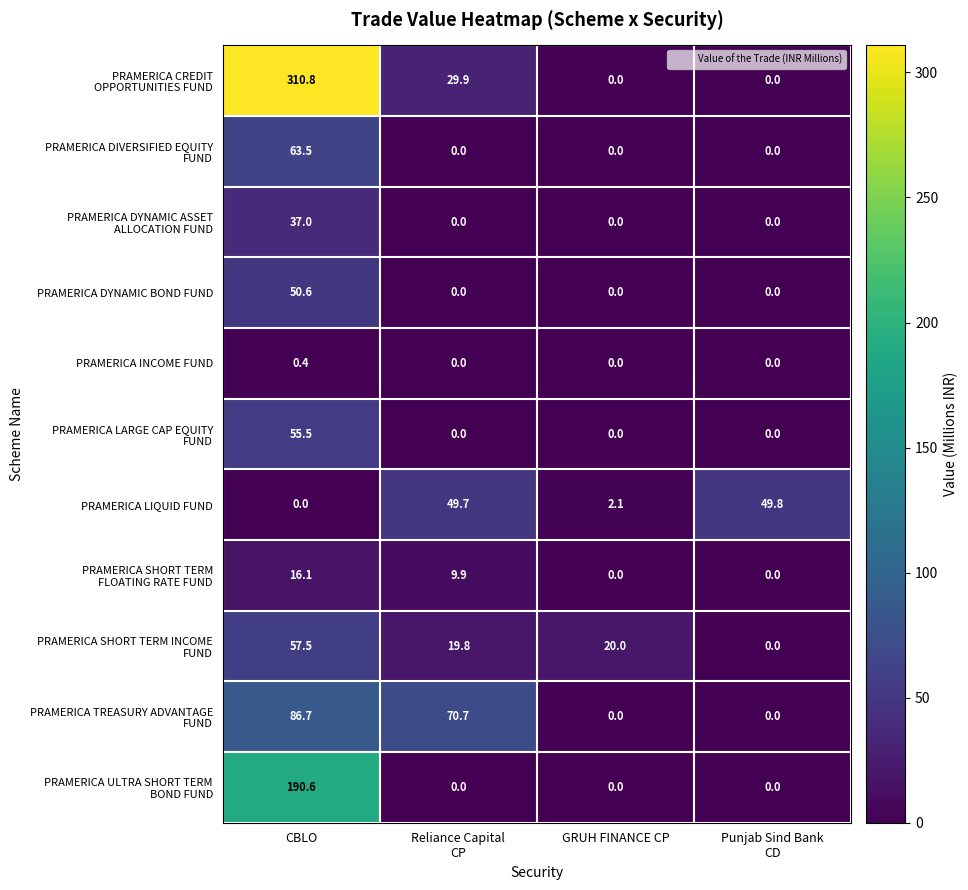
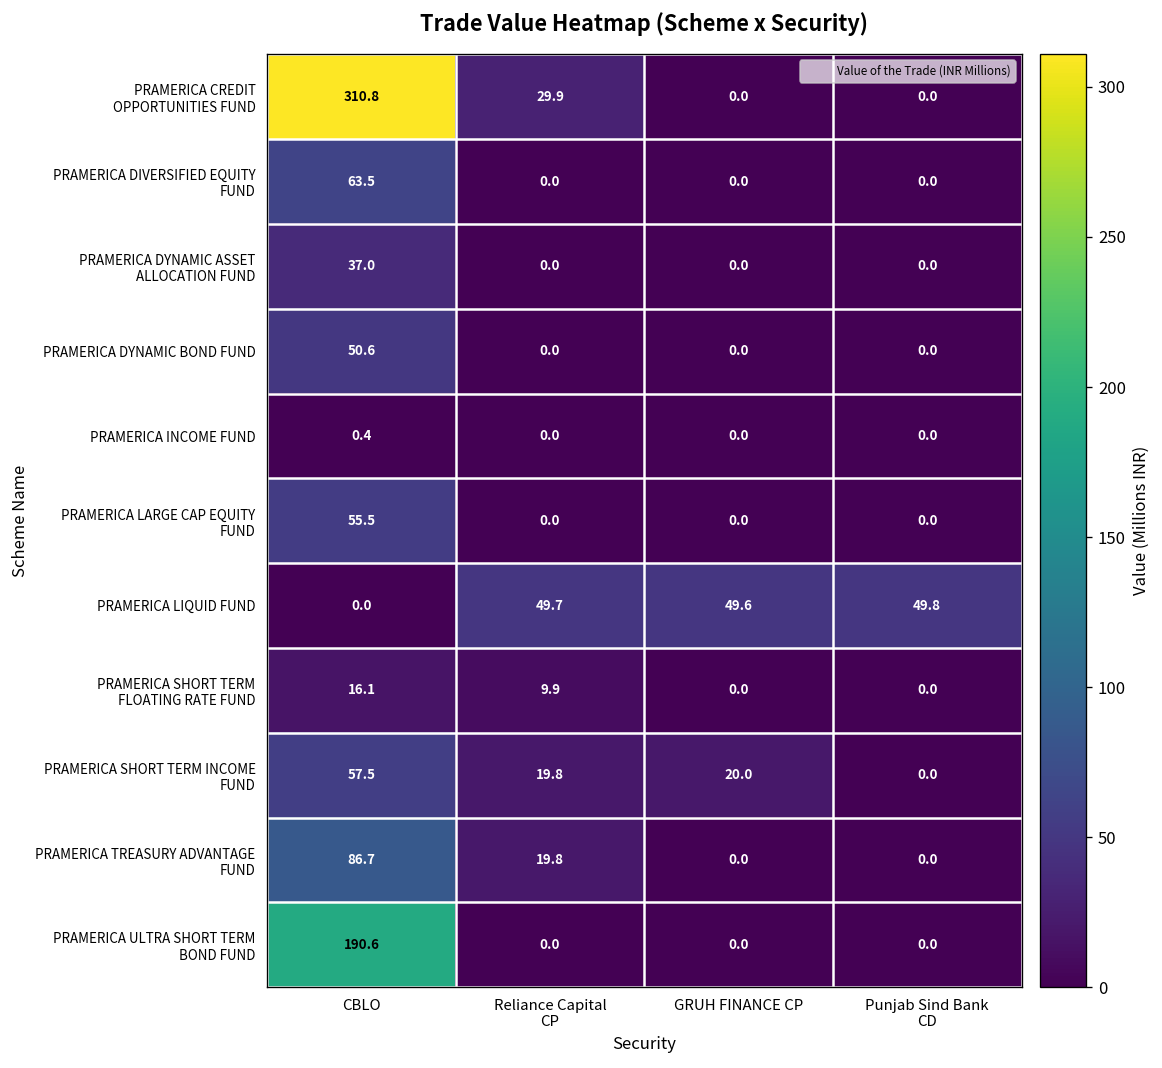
  {
    "PRAMERICA CREDIT OPPORTUNITIES FUND": {
      "CBLO": 310.8,
      "Reliance Capital CP": 29.9,
      "GRUH FINANCE CP": 0.0,
      "Punjab Sind Bank CD": 0.0
    },
    "PRAMERICA DIVERSIFIED EQUITY FUND": {
      "CBLO": 63.5,
      "Reliance Capital CP": 0.0,
      "GRUH FINANCE CP": 0.0,
      "Punjab Sind Bank CD": 0.0
    },
    "PRAMERICA DYNAMIC ASSET ALLOCATION FUND": {
      "CBLO": 37.0,
      "Reliance Capital CP": 0.0,
      "GRUH FINANCE CP": 0.0,
      "Punjab Sind Bank CD": 0.0
    },
    "PRAMERICA DYNAMIC BOND FUND": {
      "CBLO": 50.6,
      "Reliance Capital CP": 0.0,
      "GRUH FINANCE CP": 0.0,
      "Punjab Sind Bank CD": 0.0
    },
    "PRAMERICA INCOME FUND": {
      "CBLO": 0.4,
      "Reliance Capital CP": 0.0,
      "GRUH FINANCE CP": 0.0,
      "Punjab Sind Bank CD": 0.0
    },
    "PRAMERICA LARGE CAP EQUITY FUND": {
      "CBLO": 55.5,
      "Reliance Capital CP": 0.0,
      "GRUH FINANCE CP": 0.0,
      "Punjab Sind Bank CD": 0.0
    },
    "PRAMERICA LIQUID FUND": {
      "CBLO": 0.0,
      "Reliance Capital CP": 49.7,
-     "GRUH FINANCE CP": 2.1,
+     "GRUH FINANCE CP": 49.6,
      "Punjab Sind Bank CD": 49.8
    },
    "PRAMERICA SHORT TERM FLOATING RATE FUND": {
      "CBLO": 16.1,
      "Reliance Capital CP": 9.9,
      "GRUH FINANCE CP": 0.0,
      "Punjab Sind Bank CD": 0.0
    },
    "PRAMERICA SHORT TERM INCOME FUND": {
      "CBLO": 57.5,
      "Reliance Capital CP": 19.8,
      "GRUH FINANCE CP": 20.0,
      "Punjab Sind Bank CD": 0.0
    },
    "PRAMERICA TREASURY ADVANTAGE FUND": {
      "CBLO": 86.7,
-     "Reliance Capital CP": 70.7,
+     "Reliance Capital CP": 19.8,
      "GRUH FINANCE CP": 0.0,
      "Punjab Sind Bank CD": 0.0
    },
    "PRAMERICA ULTRA SHORT TERM BOND FUND": {
      "CBLO": 190.6,
      "Reliance Capital CP": 0.0,
      "GRUH FINANCE CP": 0.0,
      "Punjab Sind Bank CD": 0.0
    }
  }
